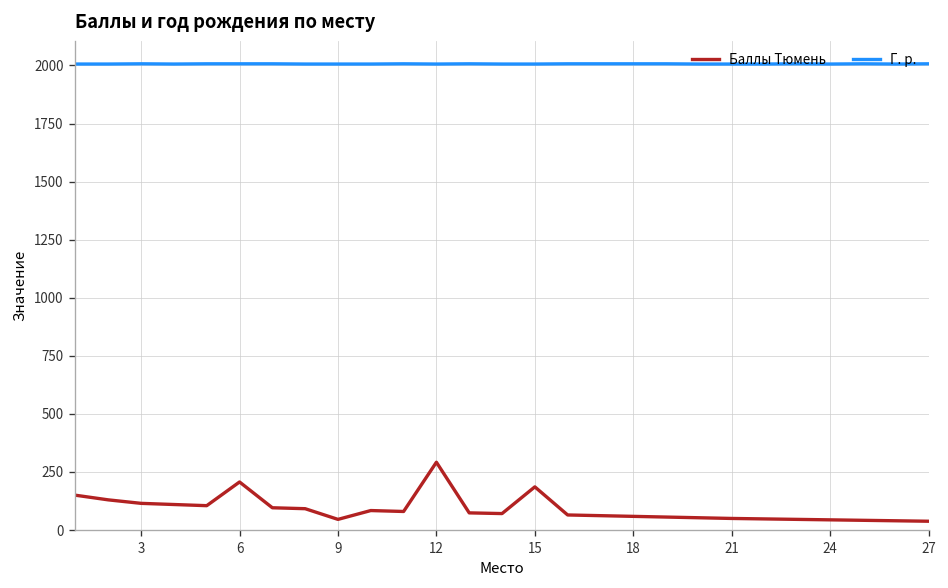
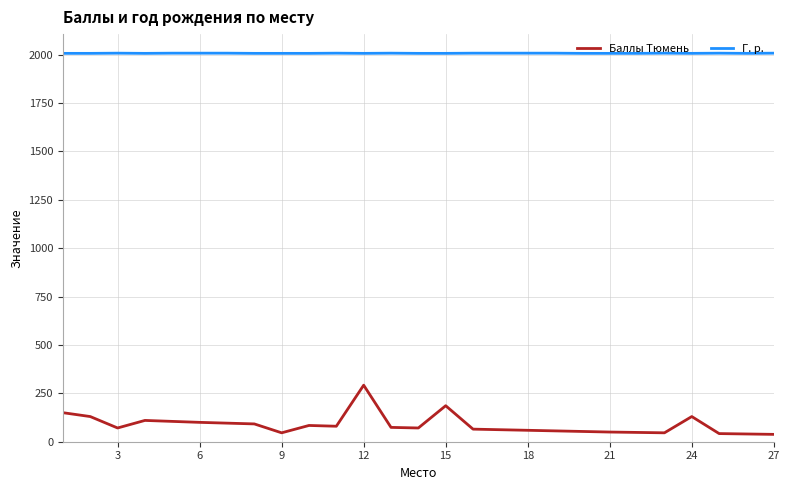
  {
    "Баллы Тюмень": {
-     "3": 120,
-     "6": 210,
+     "3": 70,
+     "6": 100,
      "9": 50,
      "12": 290,
      "15": 190,
      "18": 60,
      "21": 50,
-     "24": 40,
+     "24": 130,
      "27": 40
    },
    "Г. р.": {
      "3": 2010,
      "6": 2010,
      "9": 2010,
      "12": 2010,
      "15": 2010,
      "18": 2010,
      "21": 2010,
      "24": 2010,
      "27": 2010
    }
  }
